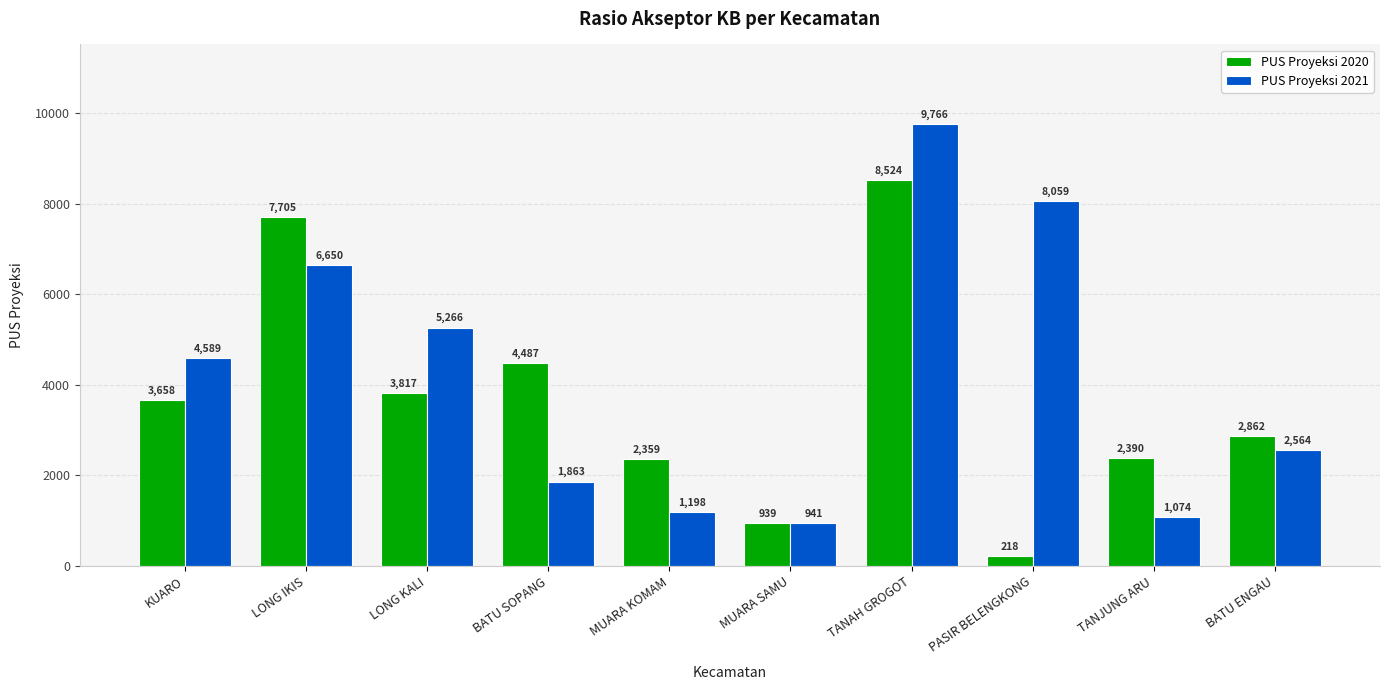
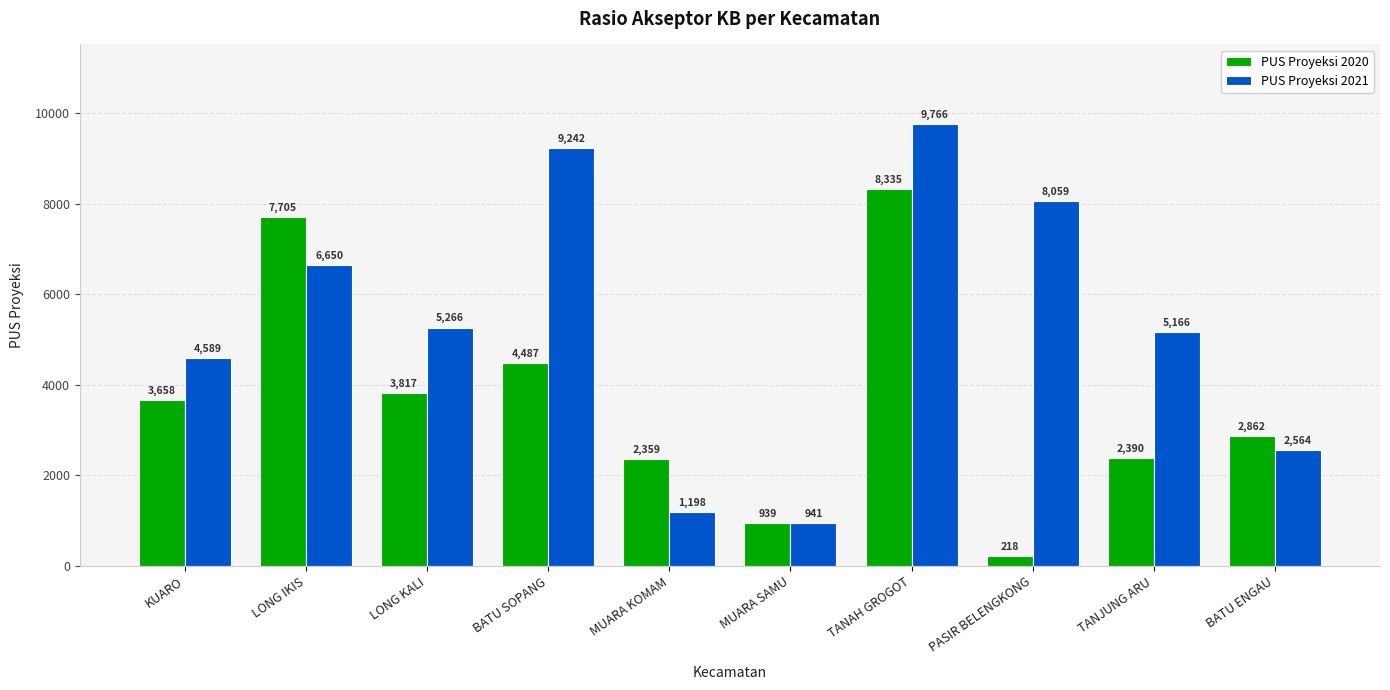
  {
    "PUS Proyeksi 2020": {
      "KUARO": "3,658",
      "LONG IKIS": "7,705",
      "LONG KALI": "3,817",
      "BATU SOPANG": "4,487",
      "MUARA KOMAM": "2,359",
      "MUARA SAMU": "939",
-     "TANAH GROGOT": "8,524",
+     "TANAH GROGOT": "8,335",
      "PASIR BELENGKONG": "218",
      "TANJUNG ARU": "2,390",
      "BATU ENGAU": "2,862"
    },
    "PUS Proyeksi 2021": {
      "KUARO": "4,589",
      "LONG IKIS": "6,650",
      "LONG KALI": "5,266",
-     "BATU SOPANG": "1,863",
+     "BATU SOPANG": "9,242",
      "MUARA KOMAM": "1,198",
      "MUARA SAMU": "941",
      "TANAH GROGOT": "9,766",
      "PASIR BELENGKONG": "8,059",
-     "TANJUNG ARU": "1,074",
+     "TANJUNG ARU": "5,166",
      "BATU ENGAU": "2,564"
    }
  }
